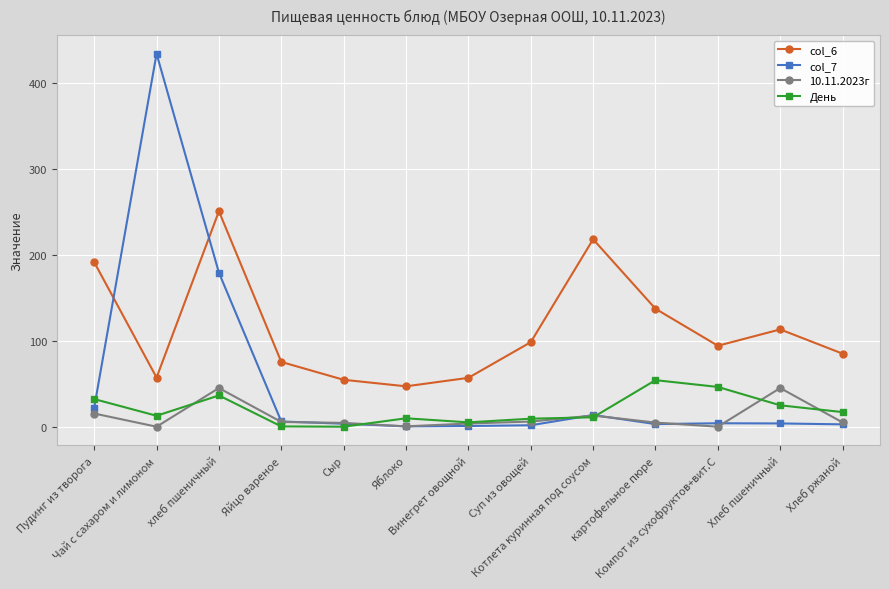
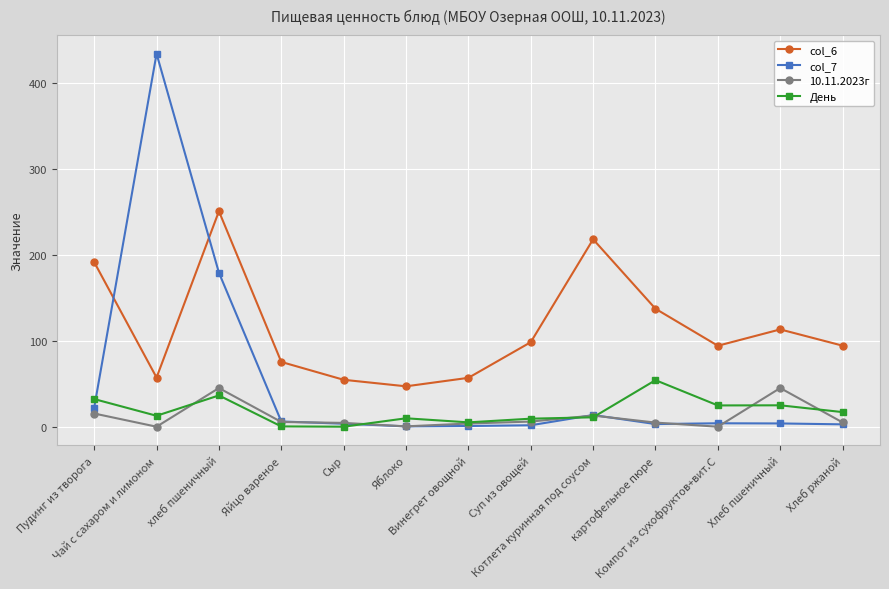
  {
    "col_6": {
      "Пудинг из творога": 190,
      "Чай с сахаром и лимоном": 60,
      "хлеб пшеничный": 250,
      "Яйцо вареное": 80,
      "Сыр": 50,
      "Яблоко": 50,
      "Винегрет овощной": 60,
      "Суп из овощей": 100,
      "Котлета куринная под соусом": 220,
      "картофельное пюре": 140,
      "Компот из сухофруктов+вит.С": 90,
      "Хлеб пшеничный": 110,
-     "Хлеб ржаной": 85
+     "Хлеб ржаной": 94
    },
    "col_7": {
      "Пудинг из творога": 20,
      "Чай с сахаром и лимоном": 430,
      "хлеб пшеничный": 180,
      "Суп из овощей": 0,
      "Компот из сухофруктов+вит.С": 0,
      "Хлеб пшеничный": 0
    },
    "10.11.2023г": {
      "Пудинг из творога": 20,
      "Чай с сахаром и лимоном": 0,
      "хлеб пшеничный": 50,
      "Суп из овощей": 10,
      "Компот из сухофруктов+вит.С": 0,
      "Хлеб пшеничный": 50
    },
    "День": {
      "Пудинг из творога": 30,
      "Чай с сахаром и лимоном": 10,
      "хлеб пшеничный": 40,
      "Яйцо вареное": 0,
      "Сыр": 0,
      "Яблоко": 10,
      "Суп из овощей": 10,
      "картофельное пюре": 50,
-     "Компот из сухофруктов+вит.С": 50,
+     "Компот из сухофруктов+вит.С": 20,
      "Хлеб пшеничный": 20,
      "Хлеб ржаной": 20
    }
  }
